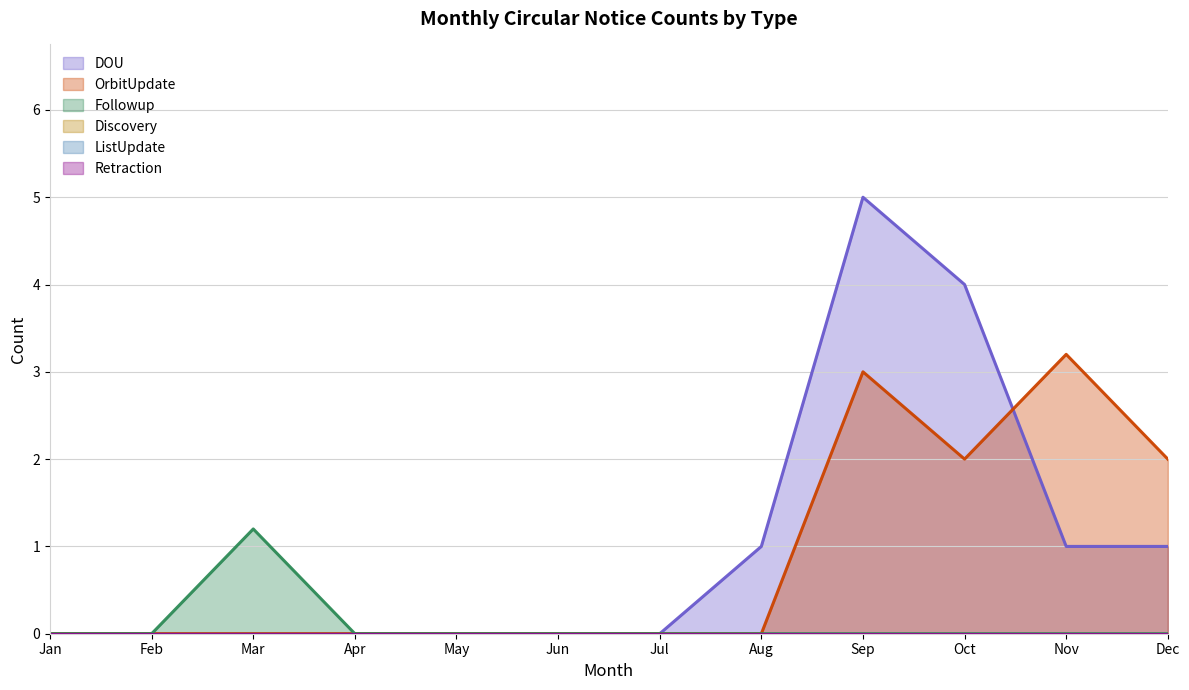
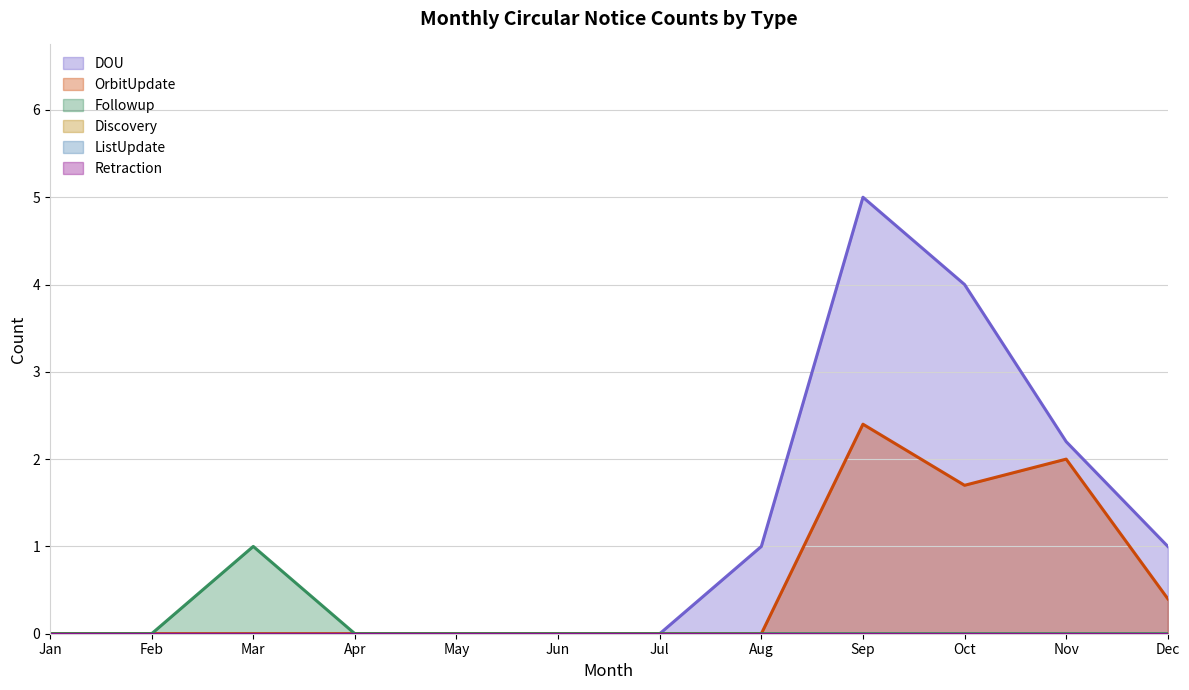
  {
    "DOU": {
      "Aug": 1.0,
      "Sep": 5.0,
      "Oct": 4.0,
-     "Nov": 1.0,
+     "Nov": 2.2,
      "Dec": 1.0
    },
    "OrbitUpdate": {
-     "Sep": 3.0,
-     "Oct": 2.0,
-     "Nov": 3.2,
-     "Dec": 2.0
+     "Sep": 2.4,
+     "Oct": 1.7,
+     "Nov": 2.0,
+     "Dec": 0.4
    },
    "Followup": {
-     "Mar": 1.2
+     "Mar": 1.0
    }
  }
